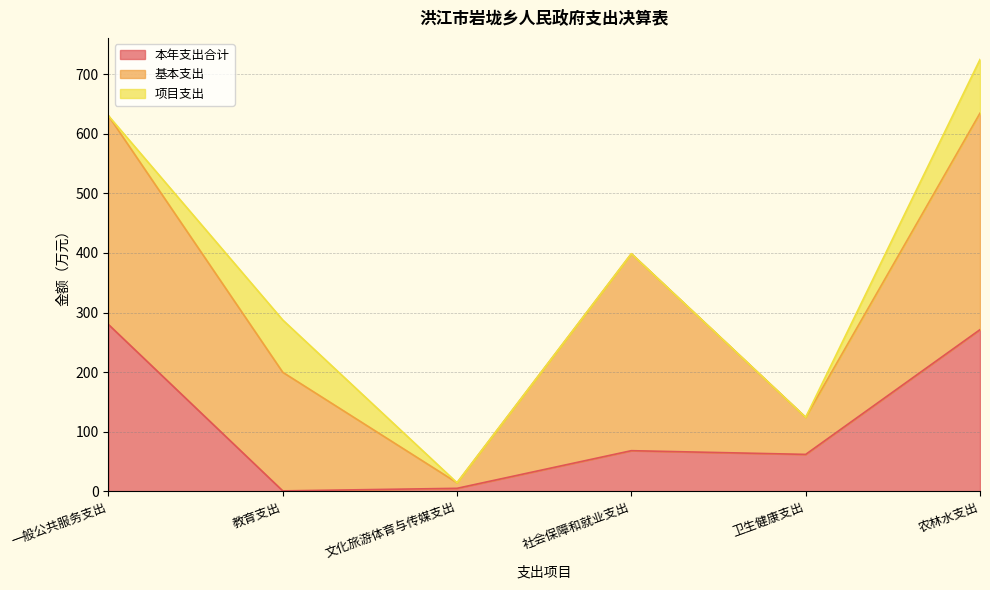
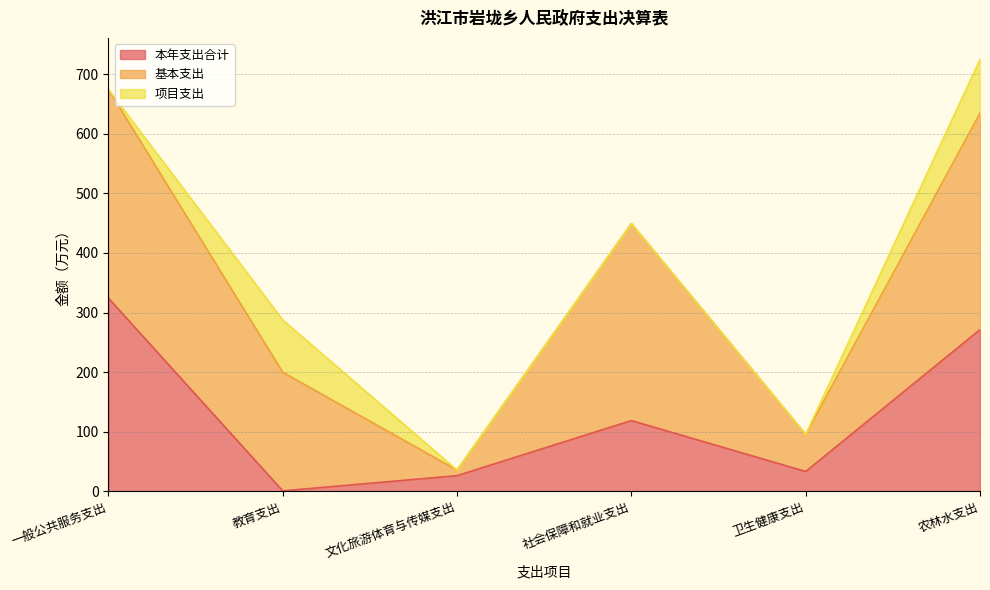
  {
    "本年支出合计": {
-     "一般公共服务支出": 280,
+     "一般公共服务支出": 320,
      "教育支出": 0,
-     "文化旅游体育与传媒支出": 10,
-     "社会保障和就业支出": 70,
-     "卫生健康支出": 60,
+     "文化旅游体育与传媒支出": 30,
+     "社会保障和就业支出": 120,
+     "卫生健康支出": 30,
      "农林水支出": 270
    },
    "基本支出": {
      "教育支出": 200,
      "农林水支出": 360
    },
    "项目支出": {
      "教育支出": 90,
      "农林水支出": 90
    }
  }
